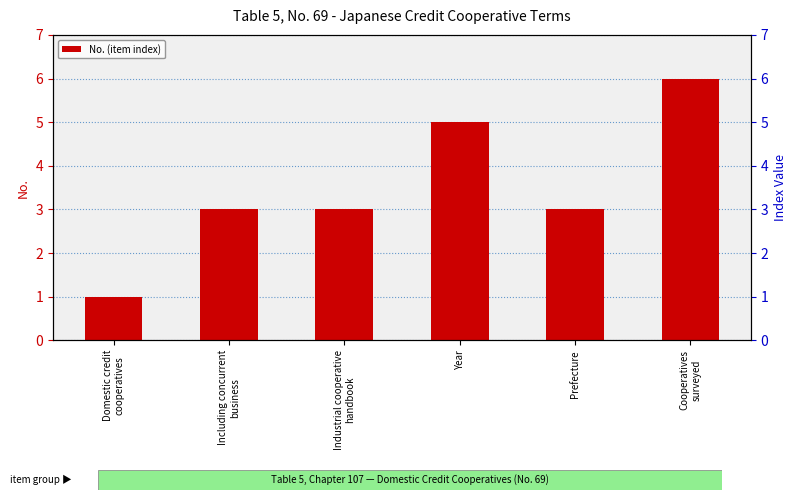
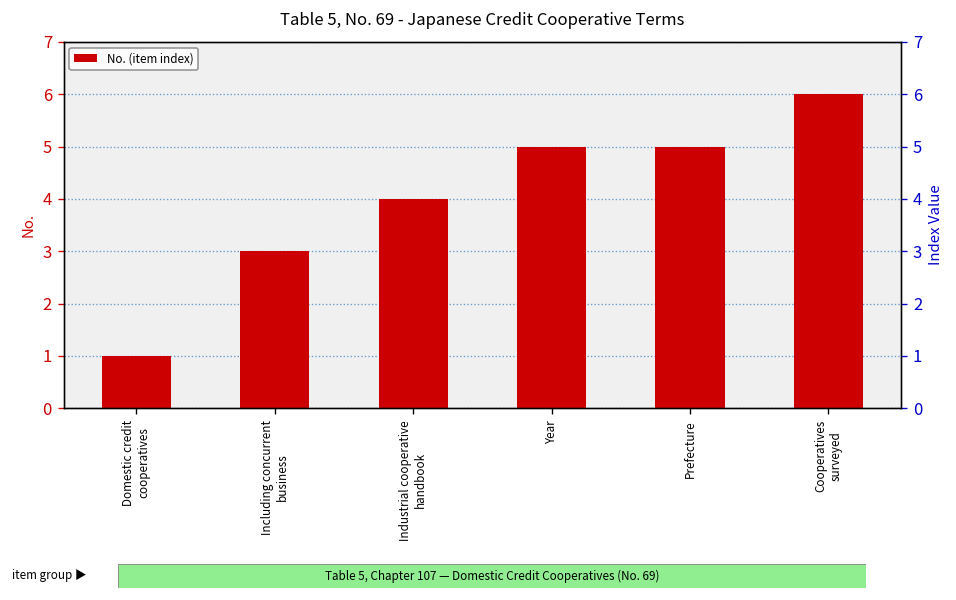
  {
    "Domestic credit cooperatives": 1,
    "Including concurrent business": 3,
-   "Industrial cooperative handbook": 3,
+   "Industrial cooperative handbook": 4,
    "Year": 5,
-   "Prefecture": 3,
+   "Prefecture": 5,
    "Cooperatives surveyed": 6
  }
